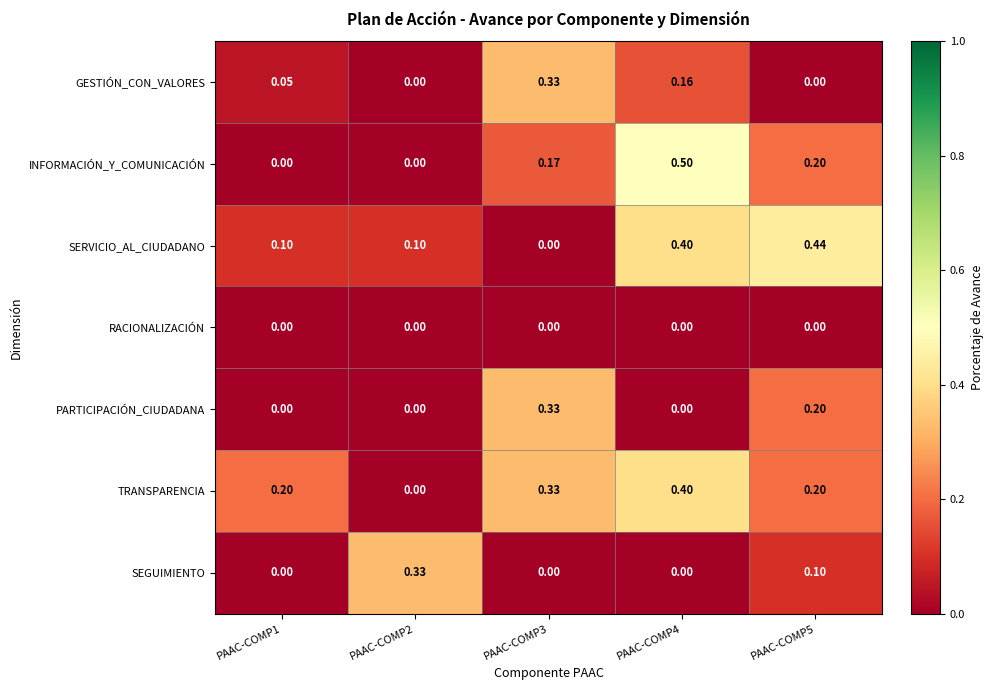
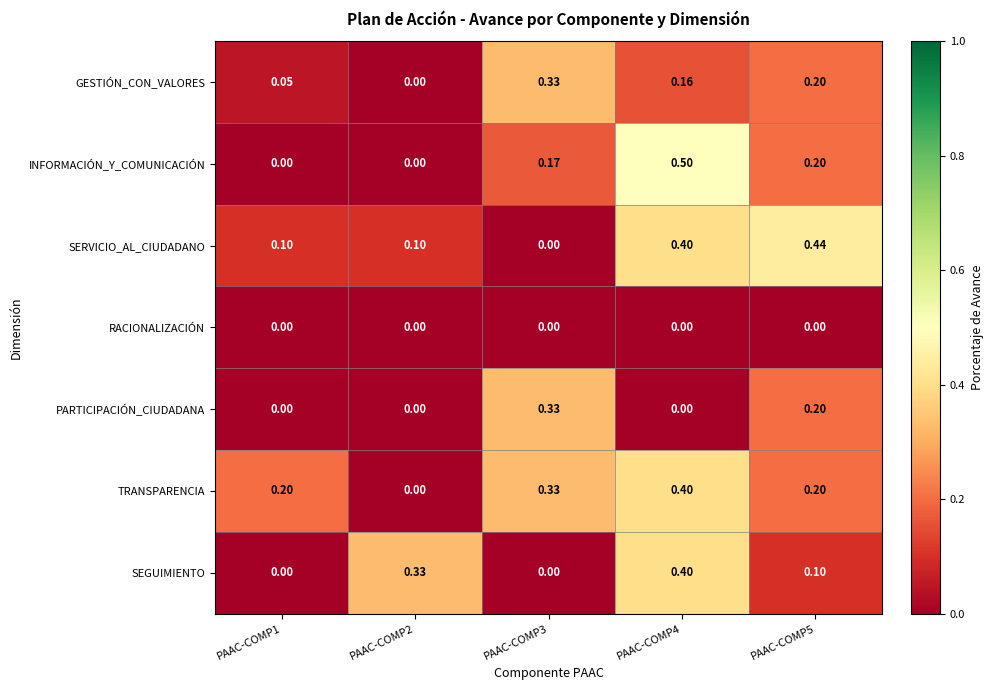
  {
    "GESTIÓN_CON_VALORES": {
      "PAAC-COMP1": 0.05,
      "PAAC-COMP2": 0.00,
      "PAAC-COMP3": 0.33,
      "PAAC-COMP4": 0.16,
-     "PAAC-COMP5": 0.00
+     "PAAC-COMP5": 0.20
    },
    "INFORMACIÓN_Y_COMUNICACIÓN": {
      "PAAC-COMP1": 0.00,
      "PAAC-COMP2": 0.00,
      "PAAC-COMP3": 0.17,
      "PAAC-COMP4": 0.50,
      "PAAC-COMP5": 0.20
    },
    "SERVICIO_AL_CIUDADANO": {
      "PAAC-COMP1": 0.10,
      "PAAC-COMP2": 0.10,
      "PAAC-COMP3": 0.00,
      "PAAC-COMP4": 0.40,
      "PAAC-COMP5": 0.44
    },
    "RACIONALIZACIÓN": {
      "PAAC-COMP1": 0.00,
      "PAAC-COMP2": 0.00,
      "PAAC-COMP3": 0.00,
      "PAAC-COMP4": 0.00,
      "PAAC-COMP5": 0.00
    },
    "PARTICIPACIÓN_CIUDADANA": {
      "PAAC-COMP1": 0.00,
      "PAAC-COMP2": 0.00,
      "PAAC-COMP3": 0.33,
      "PAAC-COMP4": 0.00,
      "PAAC-COMP5": 0.20
    },
    "TRANSPARENCIA": {
      "PAAC-COMP1": 0.20,
      "PAAC-COMP2": 0.00,
      "PAAC-COMP3": 0.33,
      "PAAC-COMP4": 0.40,
      "PAAC-COMP5": 0.20
    },
    "SEGUIMIENTO": {
      "PAAC-COMP1": 0.00,
      "PAAC-COMP2": 0.33,
      "PAAC-COMP3": 0.00,
-     "PAAC-COMP4": 0.00,
+     "PAAC-COMP4": 0.40,
      "PAAC-COMP5": 0.10
    }
  }
